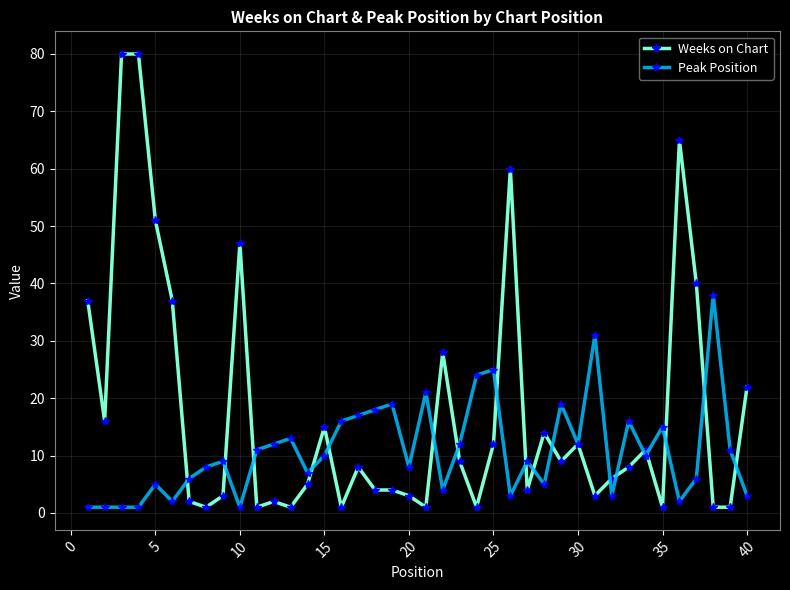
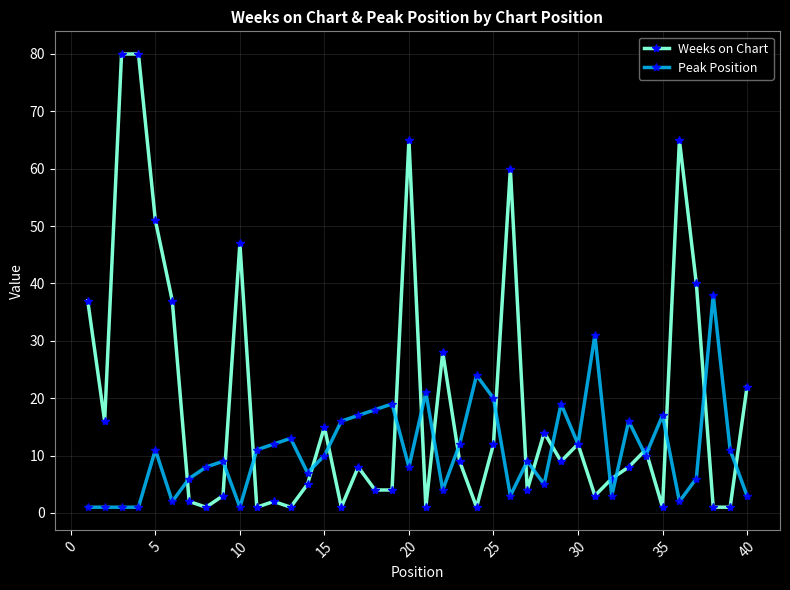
  {
    "Weeks on Chart": {
      "5": 51,
      "10": 47,
      "15": 15,
-     "20": 3,
+     "20": 65,
      "25": 12,
      "35": 1,
      "40": 22
    },
    "Peak Position": {
-     "5": 5,
+     "5": 11,
      "10": 1,
      "15": 10,
      "20": 8,
-     "25": 25,
-     "35": 15,
+     "25": 20,
+     "35": 17,
      "40": 3
    }
  }
